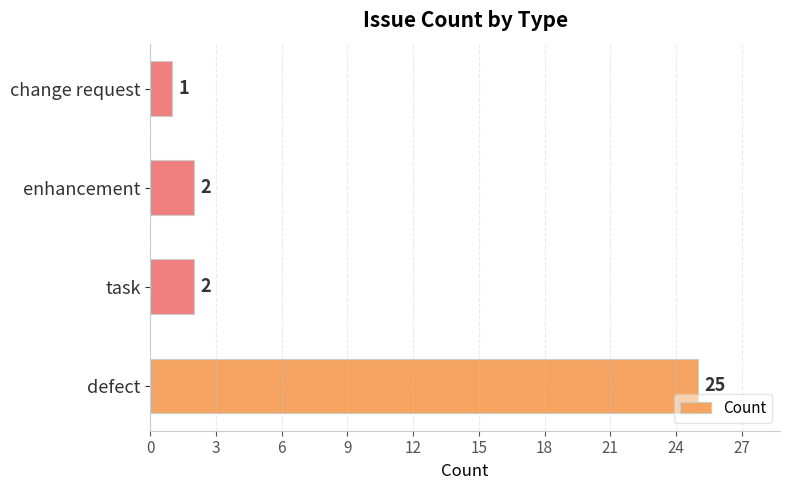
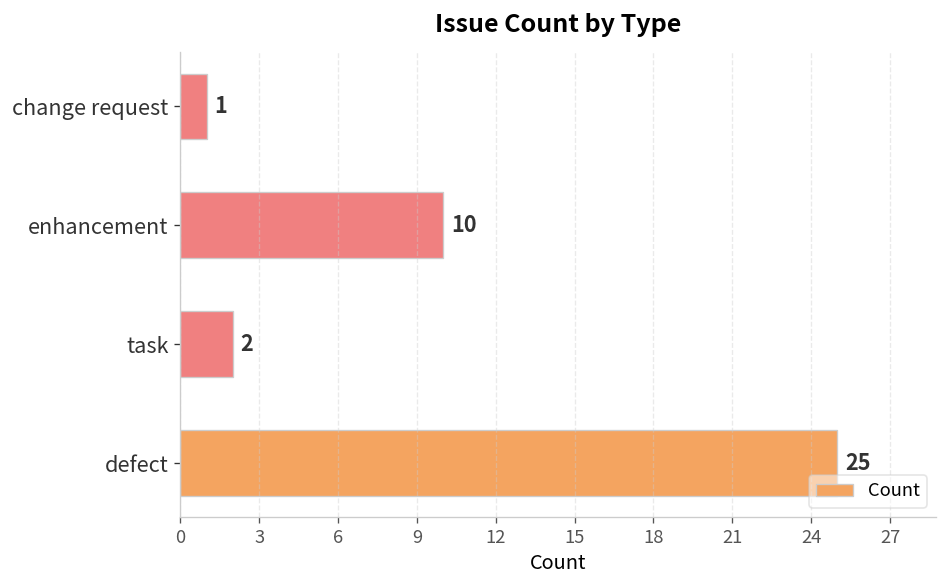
  {
    "change request": 1,
-   "enhancement": 2,
+   "enhancement": 10,
    "task": 2
  }
